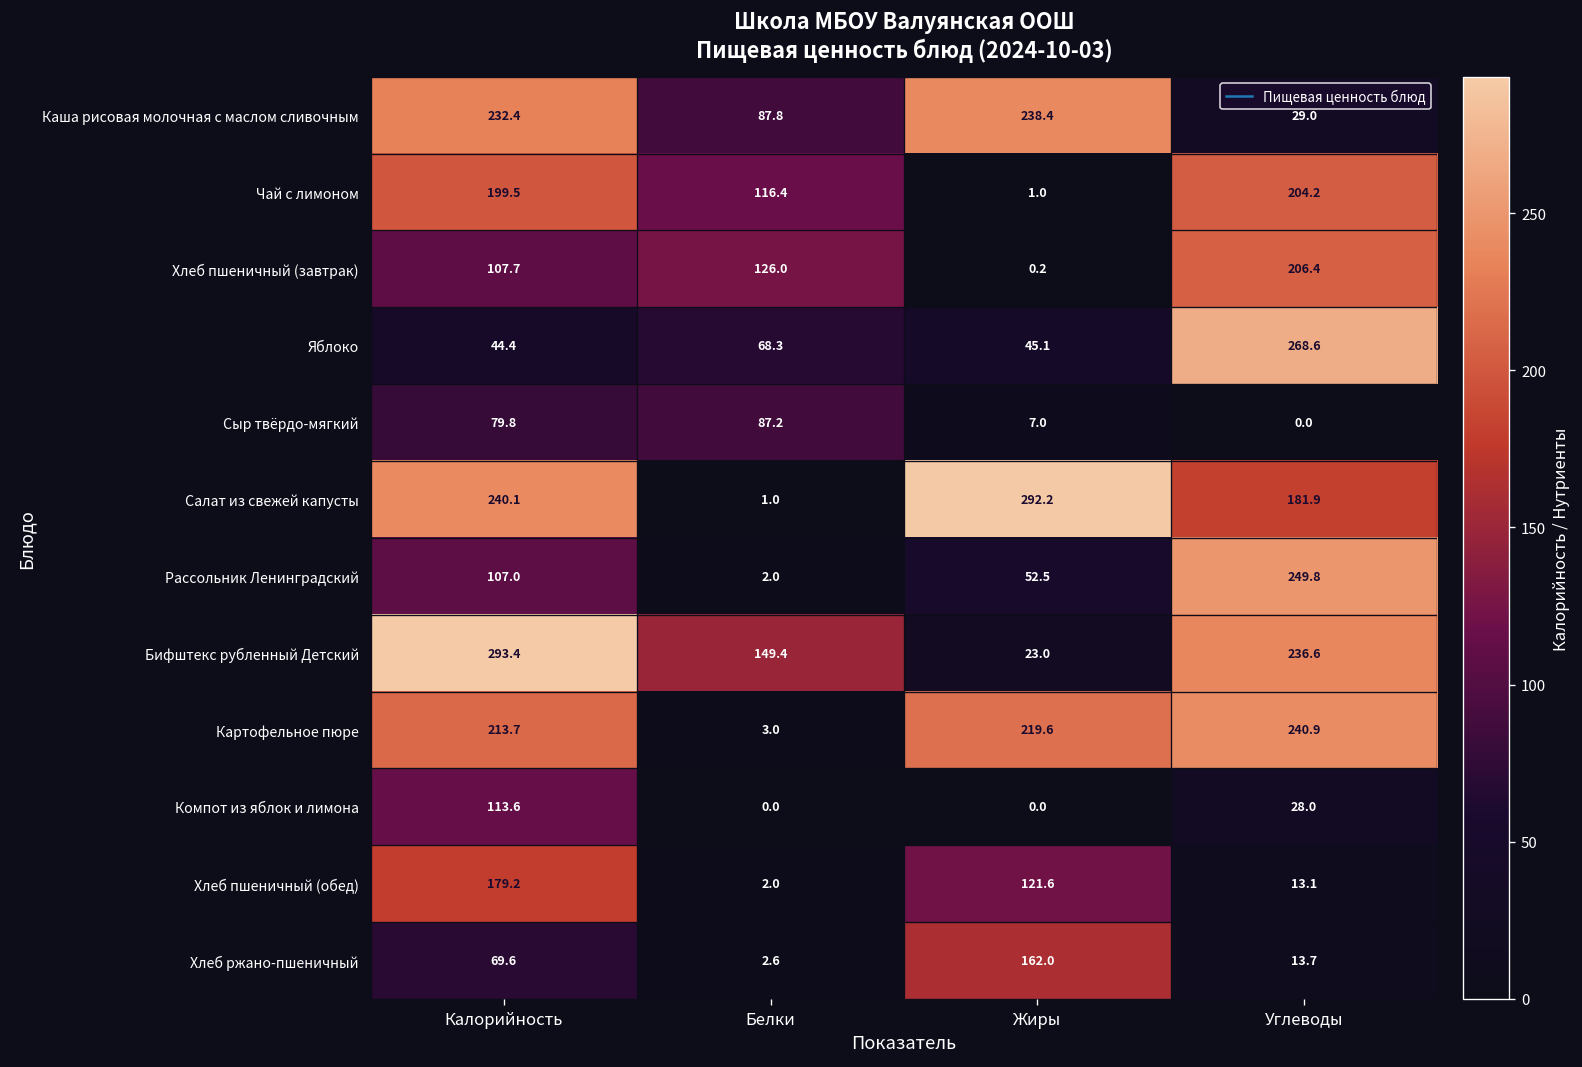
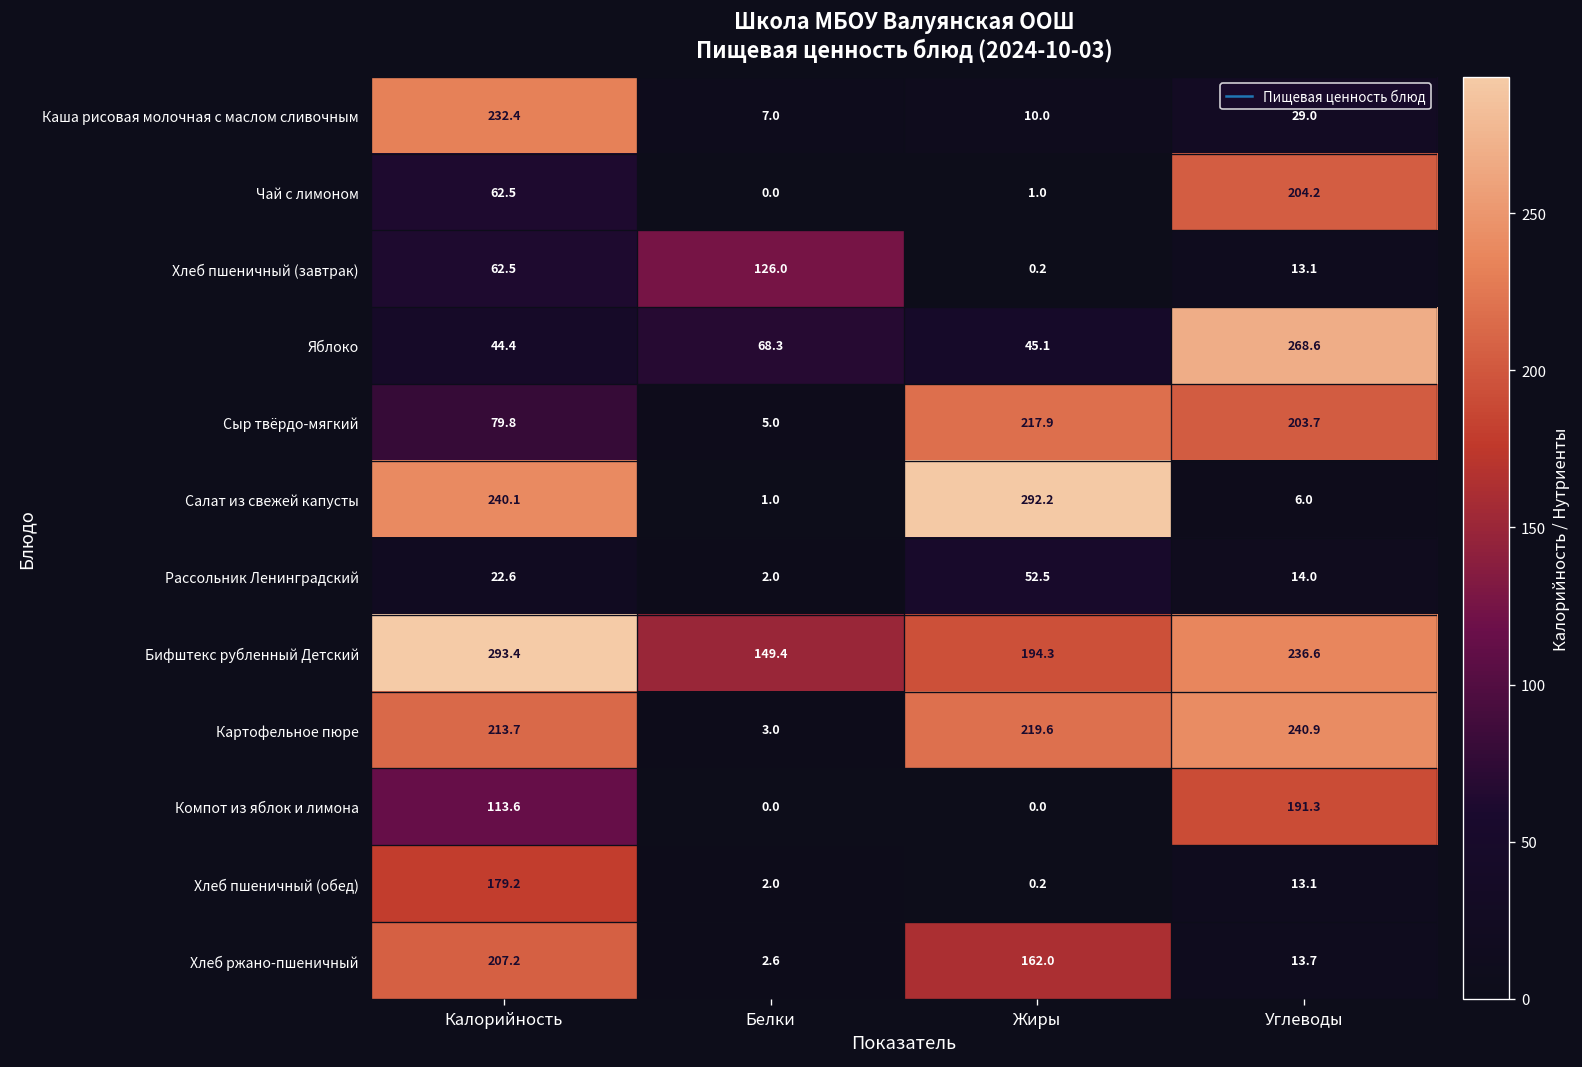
  {
    "Каша рисовая молочная с маслом сливочным": {
      "Калорийность": 232.4,
-     "Белки": 87.8,
-     "Жиры": 238.4,
+     "Белки": 7.0,
+     "Жиры": 10.0,
      "Углеводы": 29.0
    },
    "Чай с лимоном": {
-     "Калорийность": 199.5,
-     "Белки": 116.4,
+     "Калорийность": 62.5,
+     "Белки": 0.0,
      "Жиры": 1.0,
      "Углеводы": 204.2
    },
    "Хлеб пшеничный (завтрак)": {
-     "Калорийность": 107.7,
+     "Калорийность": 62.5,
      "Белки": 126.0,
      "Жиры": 0.2,
-     "Углеводы": 206.4
+     "Углеводы": 13.1
    },
    "Яблоко": {
      "Калорийность": 44.4,
      "Белки": 68.3,
      "Жиры": 45.1,
      "Углеводы": 268.6
    },
    "Сыр твёрдо-мягкий": {
      "Калорийность": 79.8,
-     "Белки": 87.2,
-     "Жиры": 7.0,
-     "Углеводы": 0.0
+     "Белки": 5.0,
+     "Жиры": 217.9,
+     "Углеводы": 203.7
    },
    "Салат из свежей капусты": {
      "Калорийность": 240.1,
      "Белки": 1.0,
      "Жиры": 292.2,
-     "Углеводы": 181.9
+     "Углеводы": 6.0
    },
    "Рассольник Ленинградский": {
-     "Калорийность": 107.0,
+     "Калорийность": 22.6,
      "Белки": 2.0,
      "Жиры": 52.5,
-     "Углеводы": 249.8
+     "Углеводы": 14.0
    },
    "Бифштекс рубленный Детский": {
      "Калорийность": 293.4,
      "Белки": 149.4,
-     "Жиры": 23.0,
+     "Жиры": 194.3,
      "Углеводы": 236.6
    },
    "Картофельное пюре": {
      "Калорийность": 213.7,
      "Белки": 3.0,
      "Жиры": 219.6,
      "Углеводы": 240.9
    },
    "Компот из яблок и лимона": {
      "Калорийность": 113.6,
      "Белки": 0.0,
      "Жиры": 0.0,
-     "Углеводы": 28.0
+     "Углеводы": 191.3
    },
    "Хлеб пшеничный (обед)": {
      "Калорийность": 179.2,
      "Белки": 2.0,
-     "Жиры": 121.6,
+     "Жиры": 0.2,
      "Углеводы": 13.1
    },
    "Хлеб ржано-пшеничный": {
-     "Калорийность": 69.6,
+     "Калорийность": 207.2,
      "Белки": 2.6,
      "Жиры": 162.0,
      "Углеводы": 13.7
    }
  }
